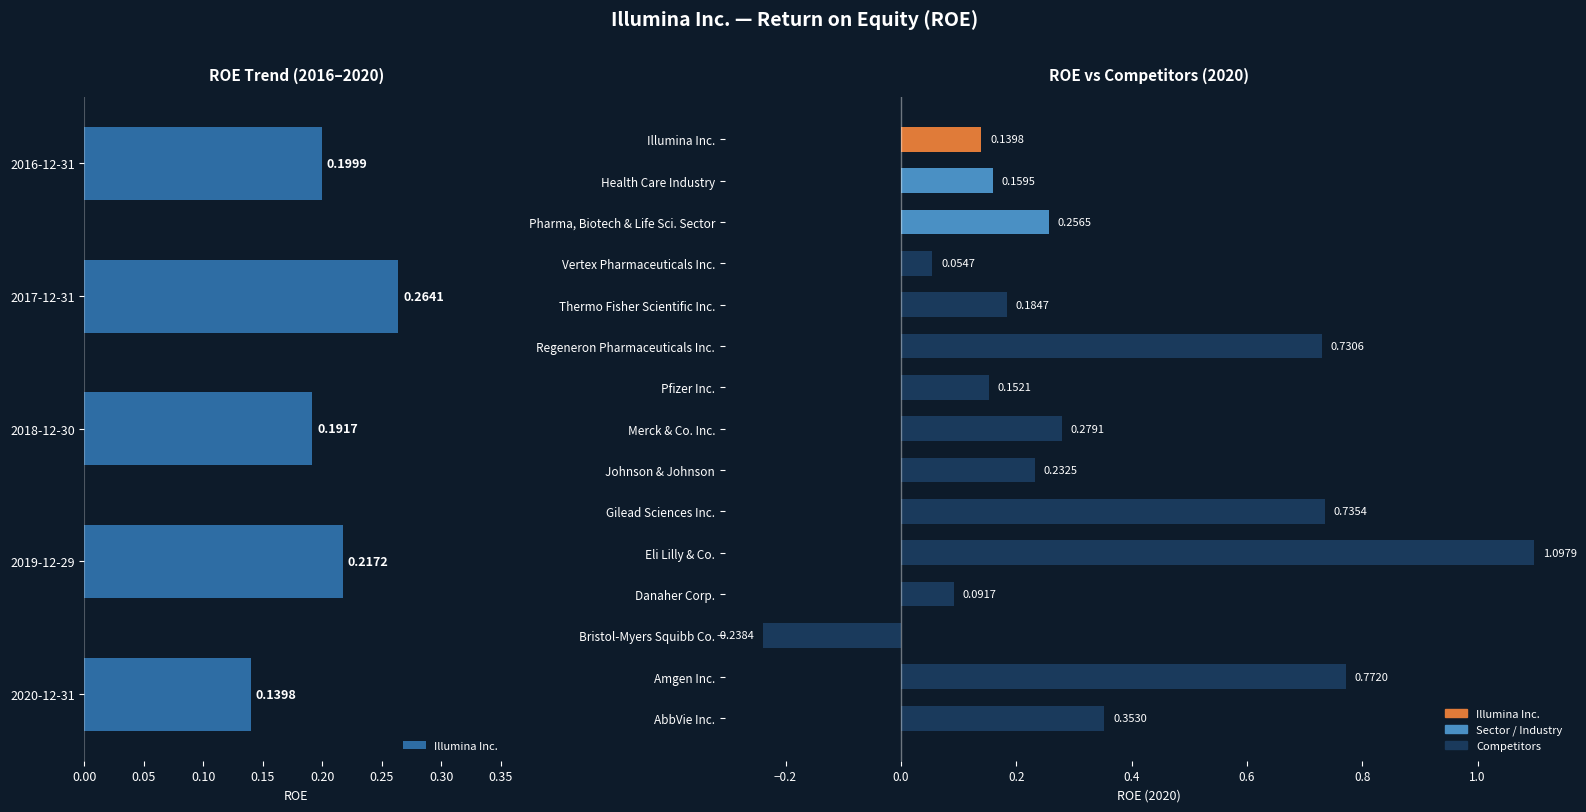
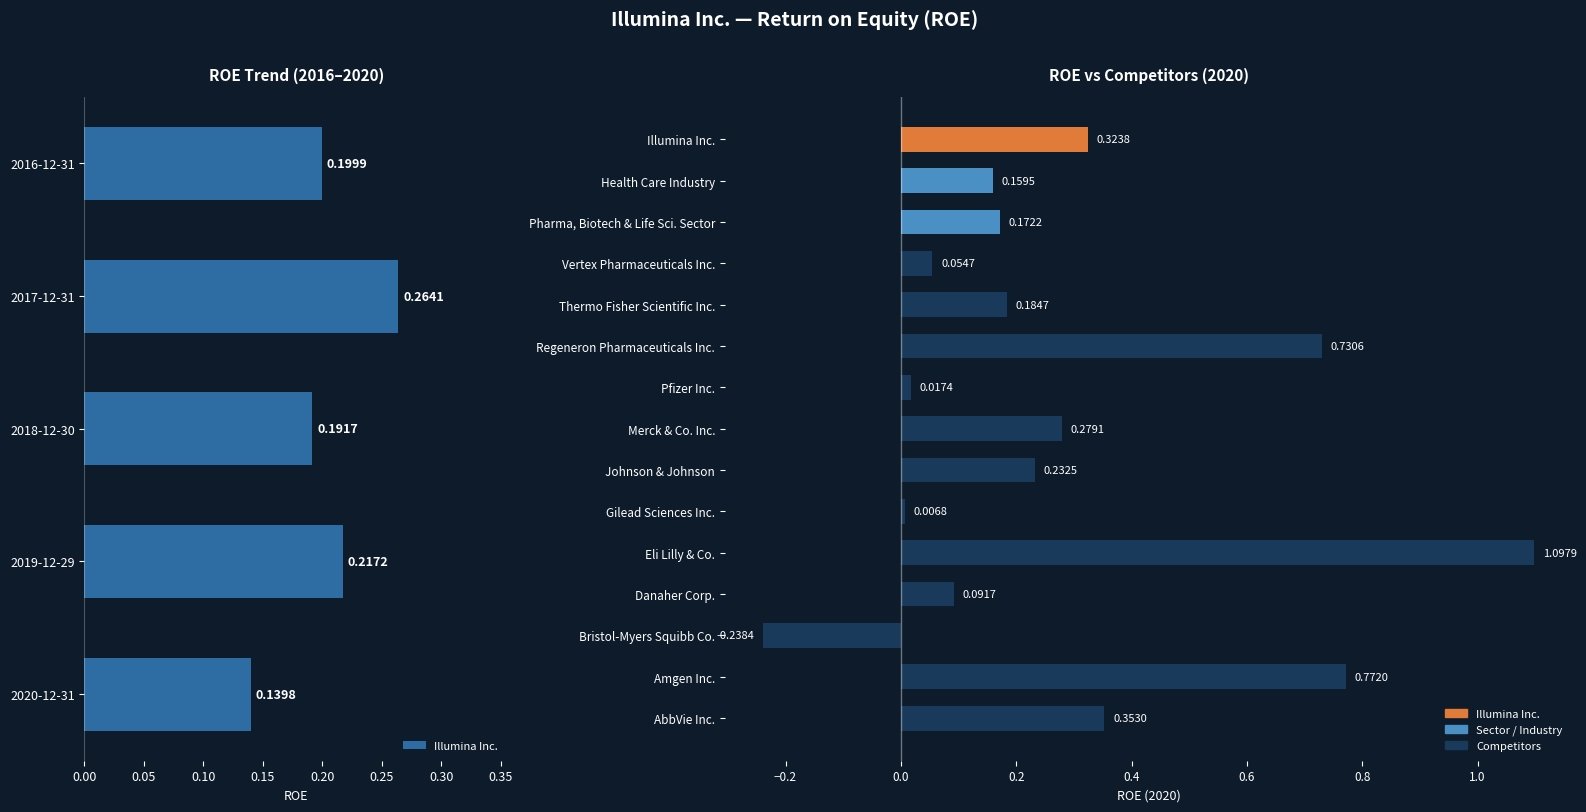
  {
    "ROE Trend (2016–2020)": {
      "2016-12-31": 0.1999,
      "2017-12-31": 0.2641,
      "2018-12-30": 0.1917,
      "2019-12-29": 0.2172,
      "2020-12-31": 0.1398
    },
    "ROE vs Competitors (2020)": {
-     "Illumina Inc.": 0.1398,
+     "Illumina Inc.": 0.3238,
      "Health Care Industry": 0.1595,
-     "Pharma, Biotech & Life Sci. Sector": 0.2565,
+     "Pharma, Biotech & Life Sci. Sector": 0.1722,
      "Vertex Pharmaceuticals Inc.": 0.0547,
      "Thermo Fisher Scientific Inc.": 0.1847,
      "Regeneron Pharmaceuticals Inc.": 0.7306,
-     "Pfizer Inc.": 0.1521,
+     "Pfizer Inc.": 0.0174,
      "Merck & Co. Inc.": 0.2791,
      "Johnson & Johnson": 0.2325,
-     "Gilead Sciences Inc.": 0.7354,
+     "Gilead Sciences Inc.": 0.0068,
      "Eli Lilly & Co.": 1.0979,
      "Danaher Corp.": 0.0917,
      "Bristol-Myers Squibb Co.": -0.2384,
      "Amgen Inc.": 0.7720,
      "AbbVie Inc.": 0.3530
    }
  }
